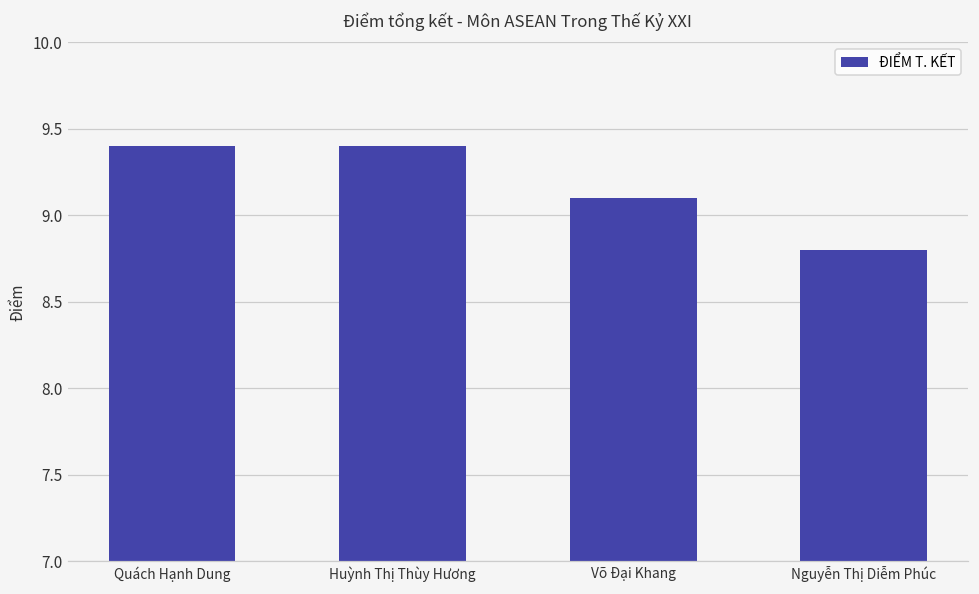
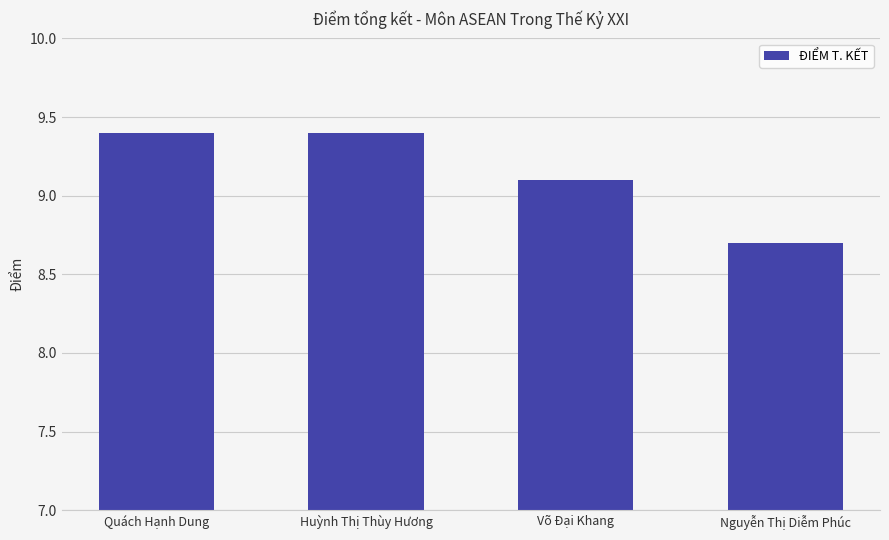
  {
    "Quách Hạnh Dung": 9.4,
    "Huỳnh Thị Thùy Hương": 9.4,
    "Võ Đại Khang": 9.1,
-   "Nguyễn Thị Diễm Phúc": 8.8
+   "Nguyễn Thị Diễm Phúc": 8.7
  }
